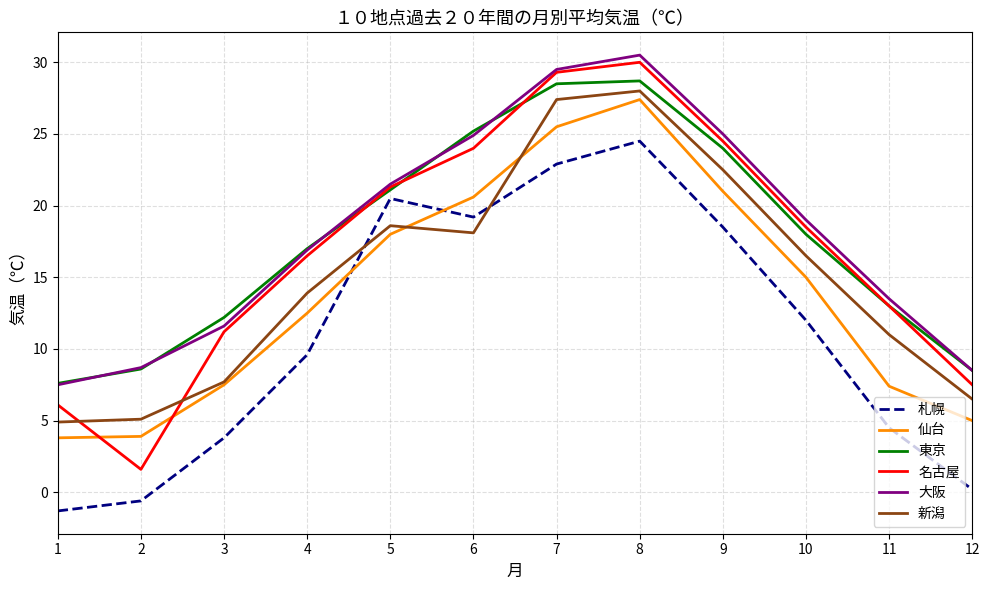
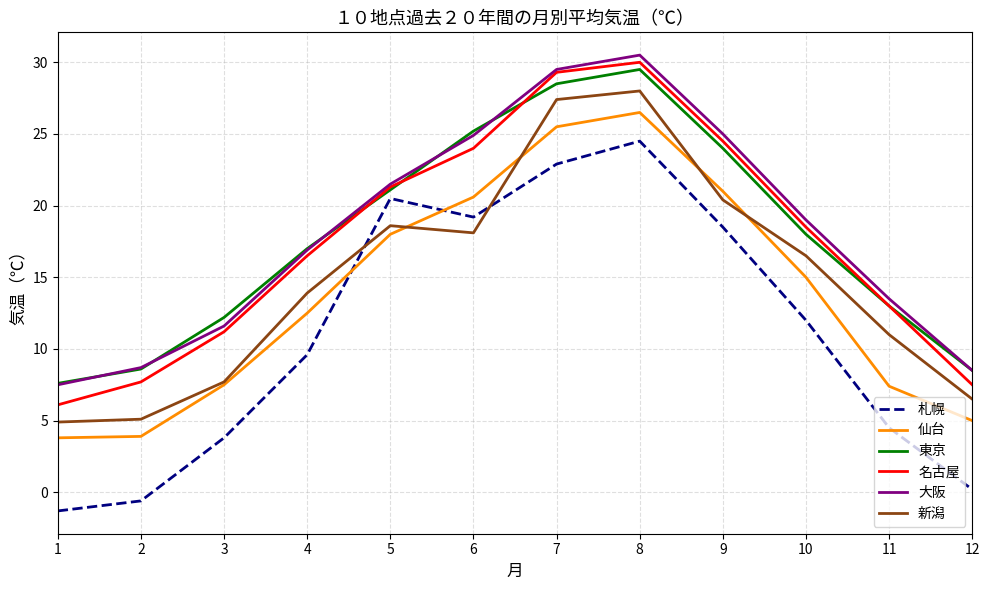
  {
    "札幌": {
      "1": -1.3,
      "2": -0.6,
      "3": 3.8,
      "4": 9.6,
      "5": 20.5,
      "6": 19.2,
      "7": 22.9,
      "8": 24.5,
      "9": 18.5,
      "10": 12.0,
      "12": 0.2
    },
    "仙台": {
      "1": 3.8,
      "2": 3.9,
      "3": 7.5,
      "4": 12.5,
      "5": 18.0,
      "6": 20.6,
      "7": 25.5,
-     "8": 27.4,
+     "8": 26.5,
      "9": 21.0,
      "10": 15.0,
      "11": 7.4,
      "12": 5.0
    },
    "東京": {
      "3": 12.2,
      "5": 21.1,
      "6": 25.2,
      "7": 28.5,
-     "8": 28.7,
+     "8": 29.5,
      "9": 24.0,
      "10": 18.0
    },
    "名古屋": {
      "1": 6.1,
-     "2": 1.6,
+     "2": 7.7,
      "3": 11.2,
      "4": 16.5,
      "5": 21.3,
      "6": 24.0,
      "7": 29.3,
      "8": 30.0,
      "9": 24.5,
      "10": 18.5,
      "12": 7.5
    },
    "大阪": {
      "3": 11.6,
      "5": 21.5,
      "6": 24.9,
      "7": 29.5,
      "8": 30.5,
      "9": 25.0,
      "10": 19.0,
      "11": 13.5
    },
    "新潟": {
      "1": 4.9,
      "2": 5.1,
      "3": 7.7,
      "4": 13.9,
      "5": 18.6,
      "6": 18.1,
      "7": 27.4,
      "8": 28.0,
-     "9": 22.5,
+     "9": 20.4,
      "10": 16.5,
      "11": 11.0,
      "12": 6.5
    }
  }
